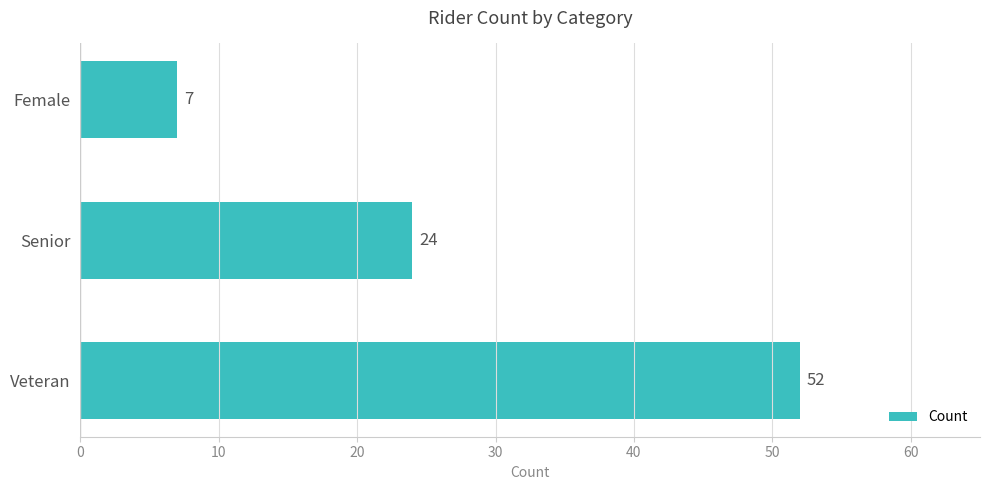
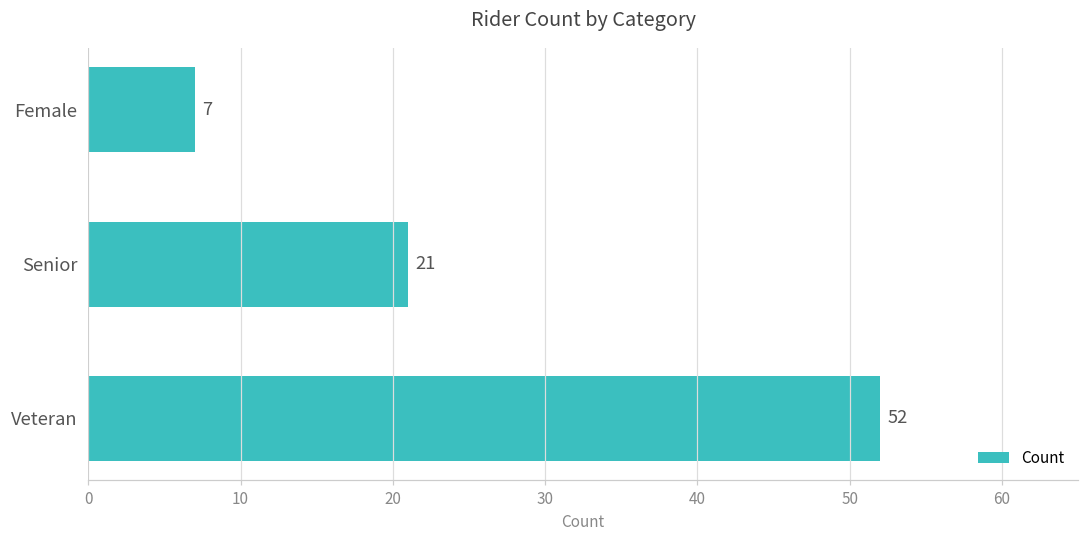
  {
    "Female": 7,
-   "Senior": 24,
+   "Senior": 21,
    "Veteran": 52
  }
